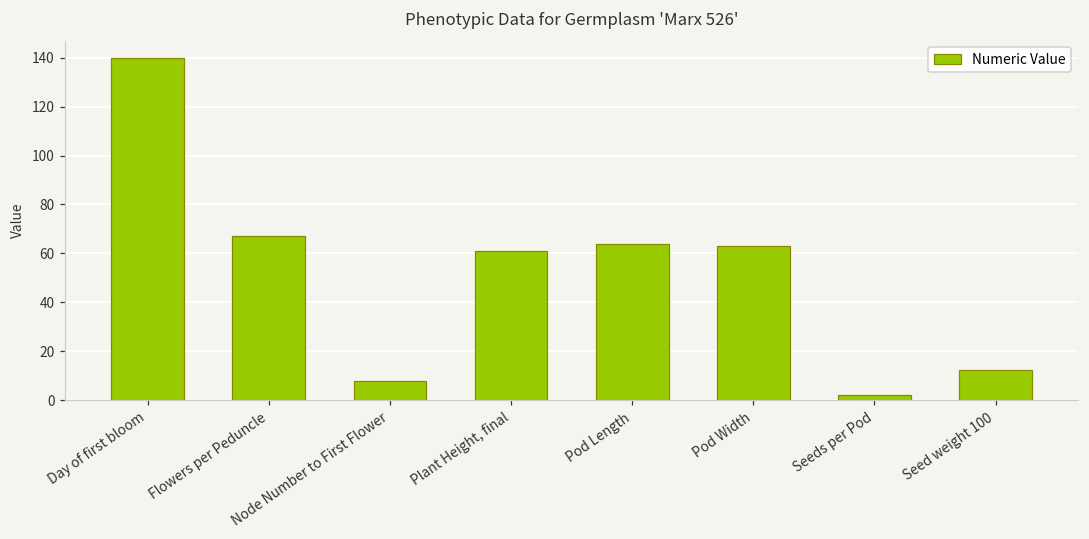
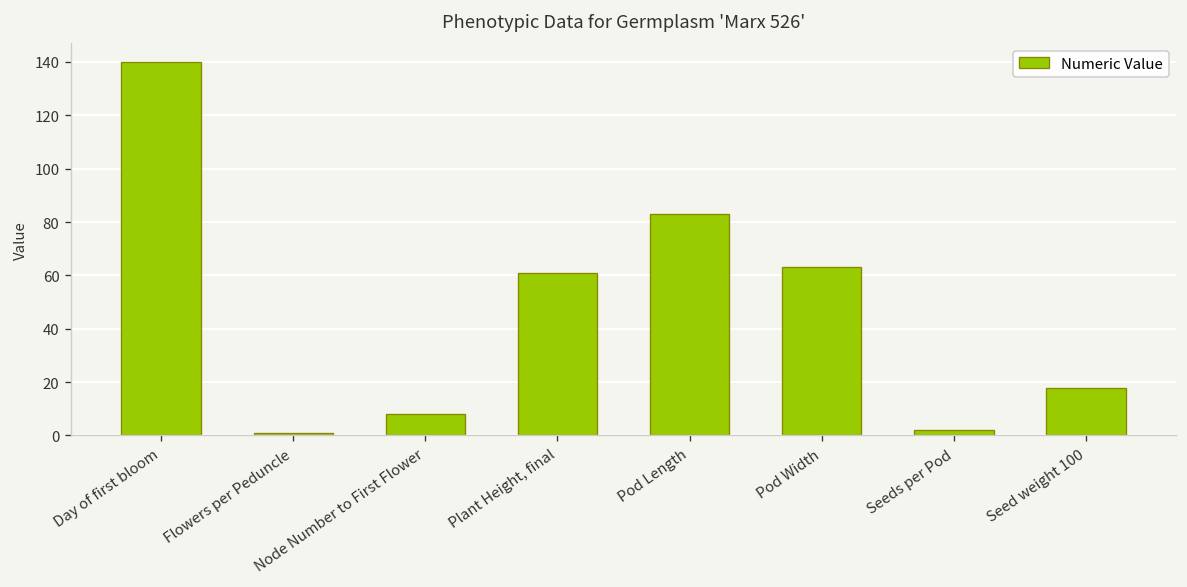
  {
    "Day of first bloom": 140,
-   "Flowers per Peduncle": 67,
+   "Flowers per Peduncle": 1,
    "Node Number to First Flower": 8,
    "Plant Height, final": 61,
-   "Pod Length": 64,
+   "Pod Length": 83,
    "Pod Width": 63,
    "Seeds per Pod": 2,
-   "Seed weight 100": 12
+   "Seed weight 100": 18
  }
